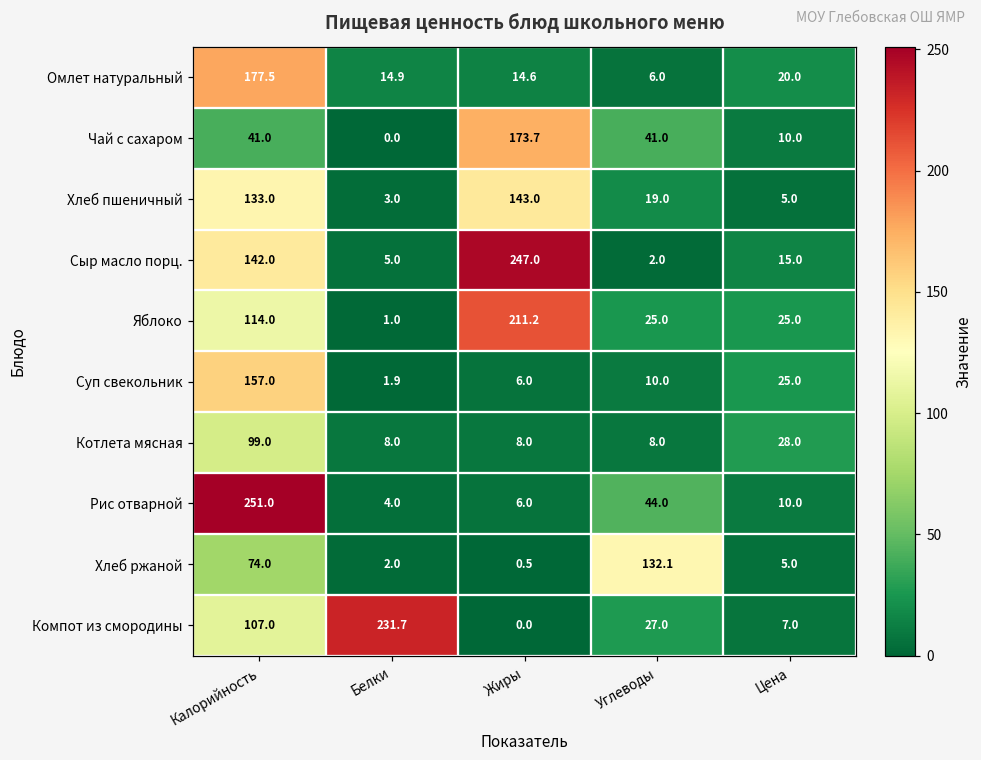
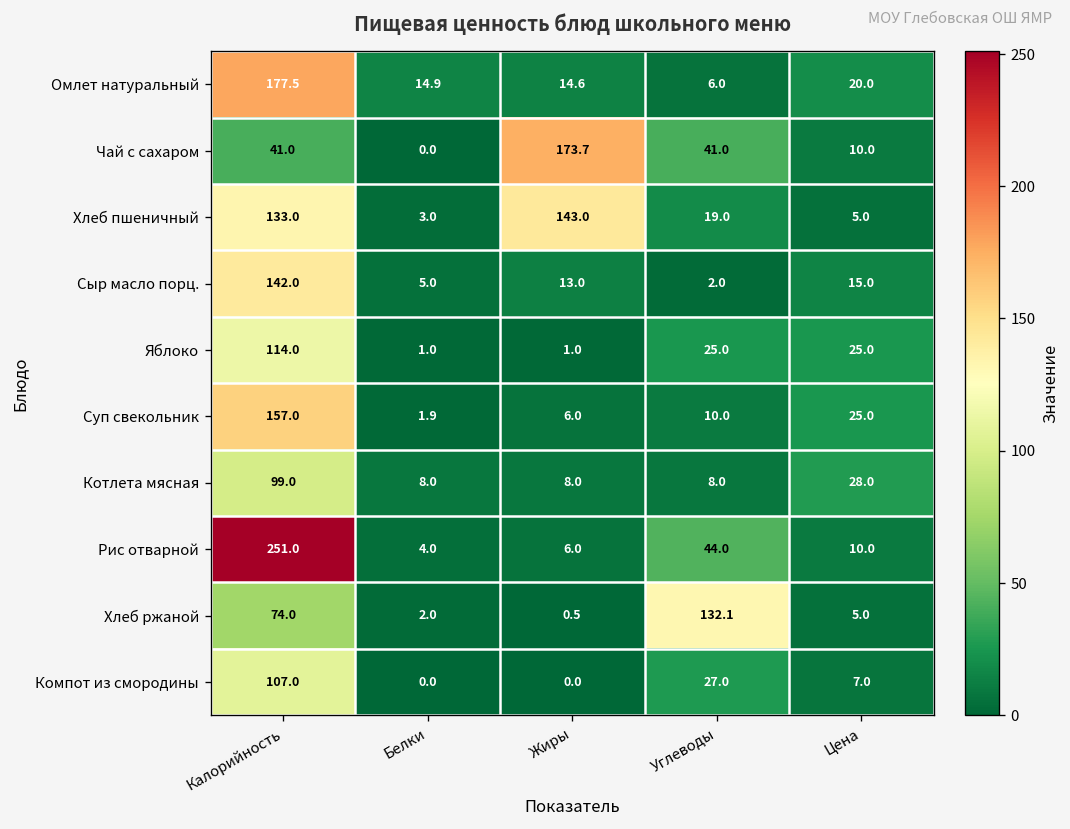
  {
    "Омлет натуральный": {
      "Калорийность": 177.5,
      "Белки": 14.9,
      "Жиры": 14.6,
      "Углеводы": 6.0,
      "Цена": 20.0
    },
    "Чай с сахаром": {
      "Калорийность": 41.0,
      "Белки": 0.0,
      "Жиры": 173.7,
      "Углеводы": 41.0,
      "Цена": 10.0
    },
    "Хлеб пшеничный": {
      "Калорийность": 133.0,
      "Белки": 3.0,
      "Жиры": 143.0,
      "Углеводы": 19.0,
      "Цена": 5.0
    },
    "Сыр масло порц.": {
      "Калорийность": 142.0,
      "Белки": 5.0,
-     "Жиры": 247.0,
+     "Жиры": 13.0,
      "Углеводы": 2.0,
      "Цена": 15.0
    },
    "Яблоко": {
      "Калорийность": 114.0,
      "Белки": 1.0,
-     "Жиры": 211.2,
+     "Жиры": 1.0,
      "Углеводы": 25.0,
      "Цена": 25.0
    },
    "Суп свекольник": {
      "Калорийность": 157.0,
      "Белки": 1.9,
      "Жиры": 6.0,
      "Углеводы": 10.0,
      "Цена": 25.0
    },
    "Котлета мясная": {
      "Калорийность": 99.0,
      "Белки": 8.0,
      "Жиры": 8.0,
      "Углеводы": 8.0,
      "Цена": 28.0
    },
    "Рис отварной": {
      "Калорийность": 251.0,
      "Белки": 4.0,
      "Жиры": 6.0,
      "Углеводы": 44.0,
      "Цена": 10.0
    },
    "Хлеб ржаной": {
      "Калорийность": 74.0,
      "Белки": 2.0,
      "Жиры": 0.5,
      "Углеводы": 132.1,
      "Цена": 5.0
    },
    "Компот из смородины": {
      "Калорийность": 107.0,
-     "Белки": 231.7,
+     "Белки": 0.0,
      "Жиры": 0.0,
      "Углеводы": 27.0,
      "Цена": 7.0
    }
  }
